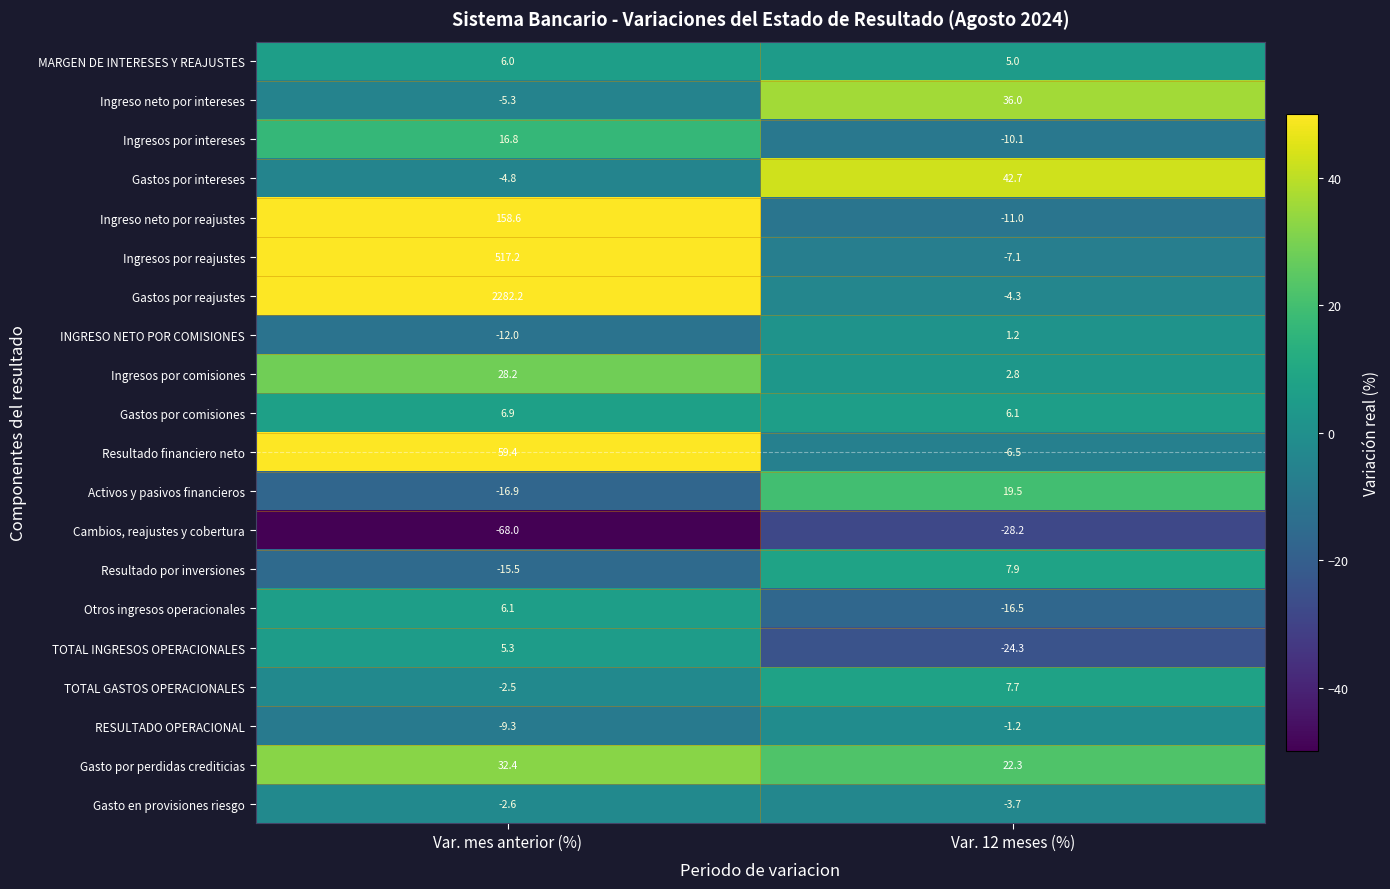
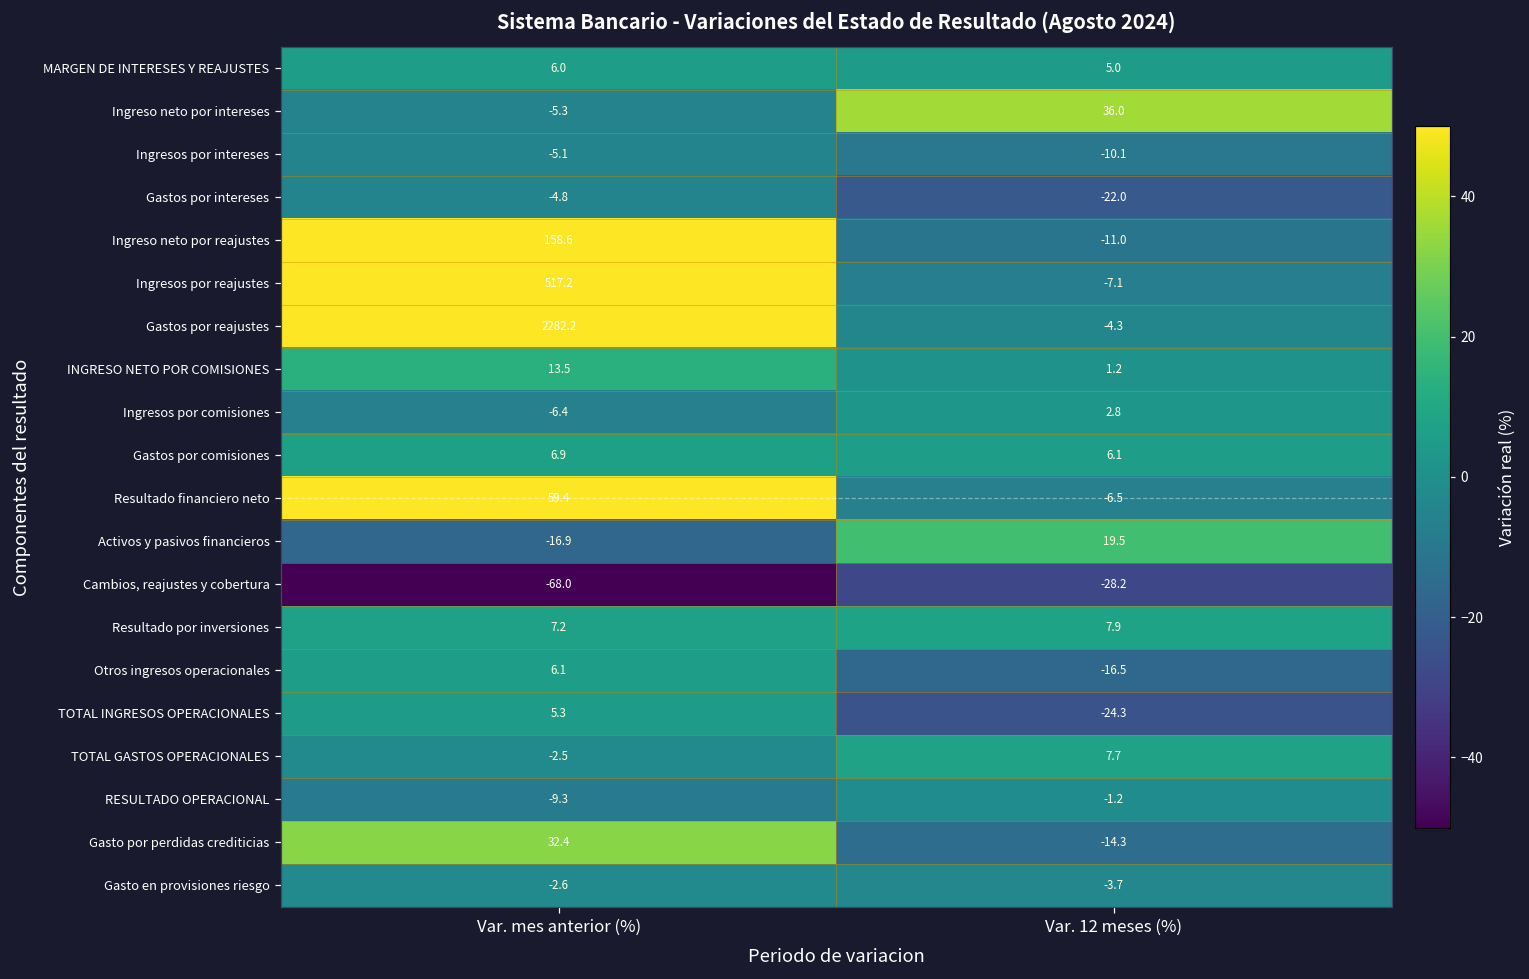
  {
    "MARGEN DE INTERESES Y REAJUSTES": {
      "Var. mes anterior (%)": 6.0,
      "Var. 12 meses (%)": 5.0
    },
    "Ingreso neto por intereses": {
      "Var. mes anterior (%)": -5.3,
      "Var. 12 meses (%)": 36.0
    },
    "Ingresos por intereses": {
-     "Var. mes anterior (%)": 16.8,
+     "Var. mes anterior (%)": -5.1,
      "Var. 12 meses (%)": -10.1
    },
    "Gastos por intereses": {
      "Var. mes anterior (%)": -4.8,
-     "Var. 12 meses (%)": 42.7
+     "Var. 12 meses (%)": -22.0
    },
    "Ingreso neto por reajustes": {
      "Var. mes anterior (%)": 158.6,
      "Var. 12 meses (%)": -11.0
    },
    "Ingresos por reajustes": {
      "Var. mes anterior (%)": 517.2,
      "Var. 12 meses (%)": -7.1
    },
    "Gastos por reajustes": {
      "Var. mes anterior (%)": 2282.2,
      "Var. 12 meses (%)": -4.3
    },
    "INGRESO NETO POR COMISIONES": {
-     "Var. mes anterior (%)": -12.0,
+     "Var. mes anterior (%)": 13.5,
      "Var. 12 meses (%)": 1.2
    },
    "Ingresos por comisiones": {
-     "Var. mes anterior (%)": 28.2,
+     "Var. mes anterior (%)": -6.4,
      "Var. 12 meses (%)": 2.8
    },
    "Gastos por comisiones": {
      "Var. mes anterior (%)": 6.9,
      "Var. 12 meses (%)": 6.1
    },
    "Resultado financiero neto": {
      "Var. mes anterior (%)": 59.4,
      "Var. 12 meses (%)": -6.5
    },
    "Activos y pasivos financieros": {
      "Var. mes anterior (%)": -16.9,
      "Var. 12 meses (%)": 19.5
    },
    "Cambios, reajustes y cobertura": {
      "Var. mes anterior (%)": -68.0,
      "Var. 12 meses (%)": -28.2
    },
    "Resultado por inversiones": {
-     "Var. mes anterior (%)": -15.5,
+     "Var. mes anterior (%)": 7.2,
      "Var. 12 meses (%)": 7.9
    },
    "Otros ingresos operacionales": {
      "Var. mes anterior (%)": 6.1,
      "Var. 12 meses (%)": -16.5
    },
    "TOTAL INGRESOS OPERACIONALES": {
      "Var. mes anterior (%)": 5.3,
      "Var. 12 meses (%)": -24.3
    },
    "TOTAL GASTOS OPERACIONALES": {
      "Var. mes anterior (%)": -2.5,
      "Var. 12 meses (%)": 7.7
    },
    "RESULTADO OPERACIONAL": {
      "Var. mes anterior (%)": -9.3,
      "Var. 12 meses (%)": -1.2
    },
    "Gasto por perdidas crediticias": {
      "Var. mes anterior (%)": 32.4,
-     "Var. 12 meses (%)": 22.3
+     "Var. 12 meses (%)": -14.3
    },
    "Gasto en provisiones riesgo": {
      "Var. mes anterior (%)": -2.6,
      "Var. 12 meses (%)": -3.7
    }
  }
